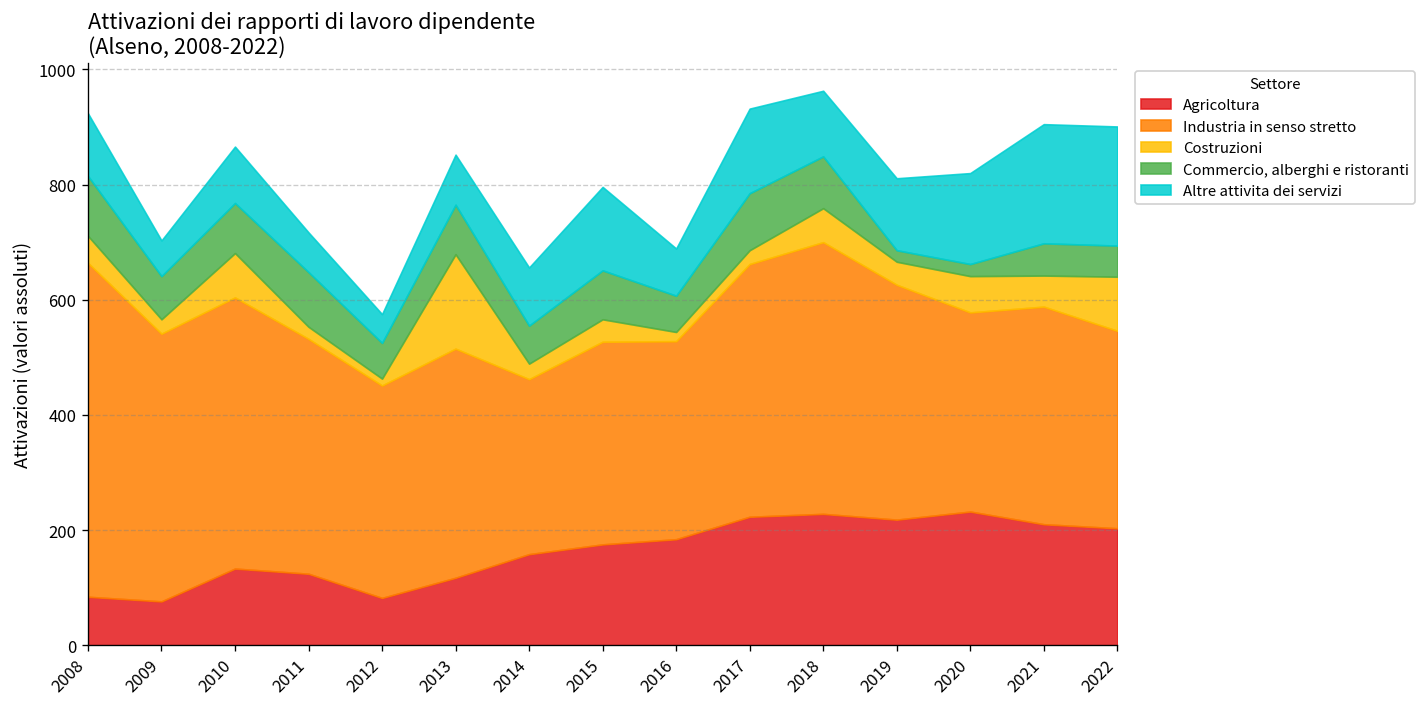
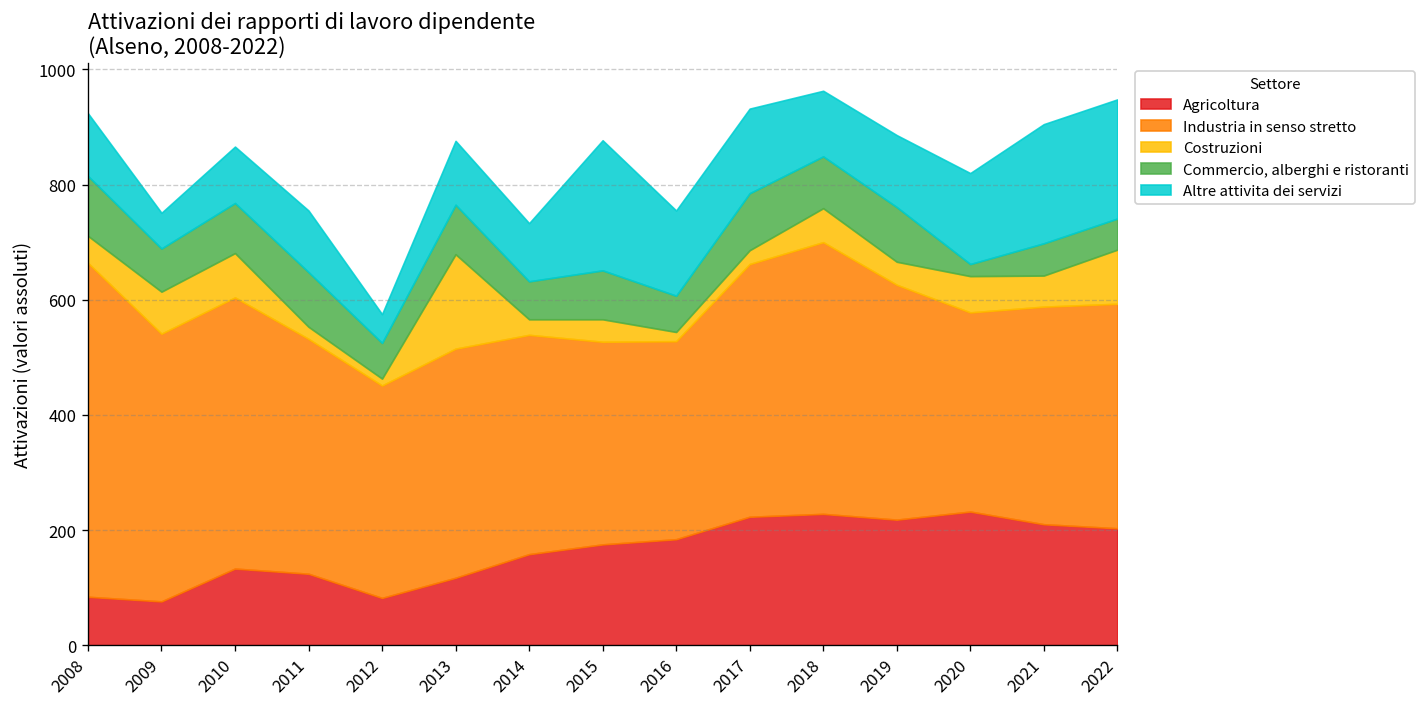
  {
    "Agricoltura": {
      "2008": 80,
      "2009": 80,
      "2010": 130,
      "2011": 120,
      "2012": 80,
      "2013": 120,
      "2014": 160,
      "2015": 180,
      "2016": 180,
      "2017": 220,
      "2018": 230,
      "2019": 220,
      "2020": 230,
      "2021": 210,
      "2022": 200
    },
    "Industria in senso stretto": {
      "2008": 580,
      "2009": 470,
      "2010": 470,
      "2011": 410,
      "2012": 370,
      "2013": 400,
-     "2014": 300,
+     "2014": 380,
      "2015": 350,
      "2016": 340,
      "2017": 440,
      "2018": 470,
      "2019": 410,
      "2020": 350,
      "2021": 380,
-     "2022": 340
+     "2022": 390
    },
    "Costruzioni": {
      "2008": 50,
-     "2009": 30,
+     "2009": 70,
      "2010": 80,
      "2011": 20,
      "2012": 10,
      "2013": 160,
      "2014": 30,
      "2015": 40,
      "2016": 20,
      "2017": 20,
      "2018": 60,
      "2019": 40,
      "2020": 60,
      "2021": 50,
      "2022": 90
    },
    "Commercio, alberghi e ristoranti": {
      "2008": 100,
      "2009": 80,
      "2010": 90,
      "2011": 100,
      "2012": 60,
      "2013": 90,
      "2014": 70,
      "2015": 90,
      "2016": 60,
      "2017": 100,
      "2018": 90,
-     "2019": 20,
+     "2019": 100,
      "2020": 20,
      "2021": 60,
      "2022": 50
    },
    "Altre attivita dei servizi": {
      "2008": 110,
      "2009": 60,
      "2010": 100,
-     "2011": 70,
+     "2011": 110,
      "2012": 50,
-     "2013": 90,
+     "2013": 110,
      "2014": 100,
-     "2015": 150,
-     "2016": 80,
+     "2015": 230,
+     "2016": 150,
      "2017": 150,
      "2018": 110,
      "2019": 130,
      "2020": 160,
      "2021": 210,
      "2022": 210
    }
  }
